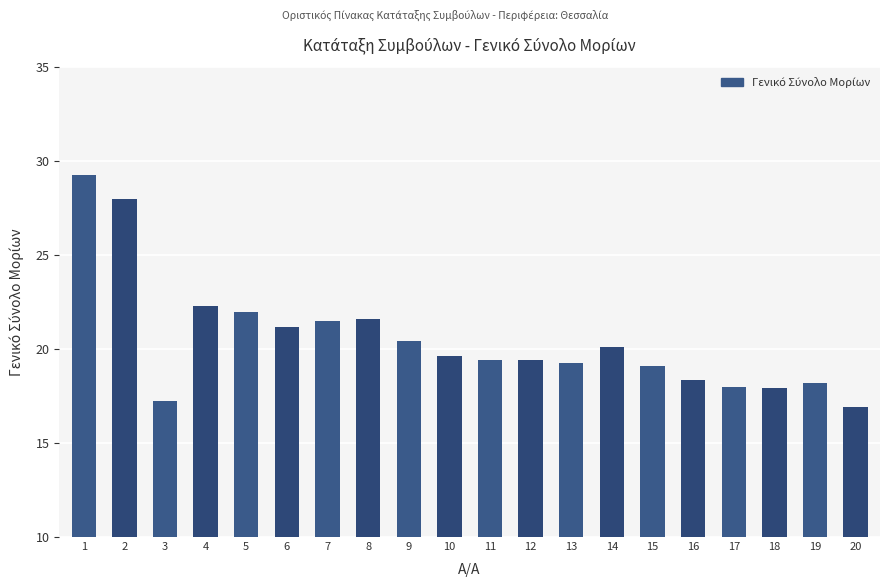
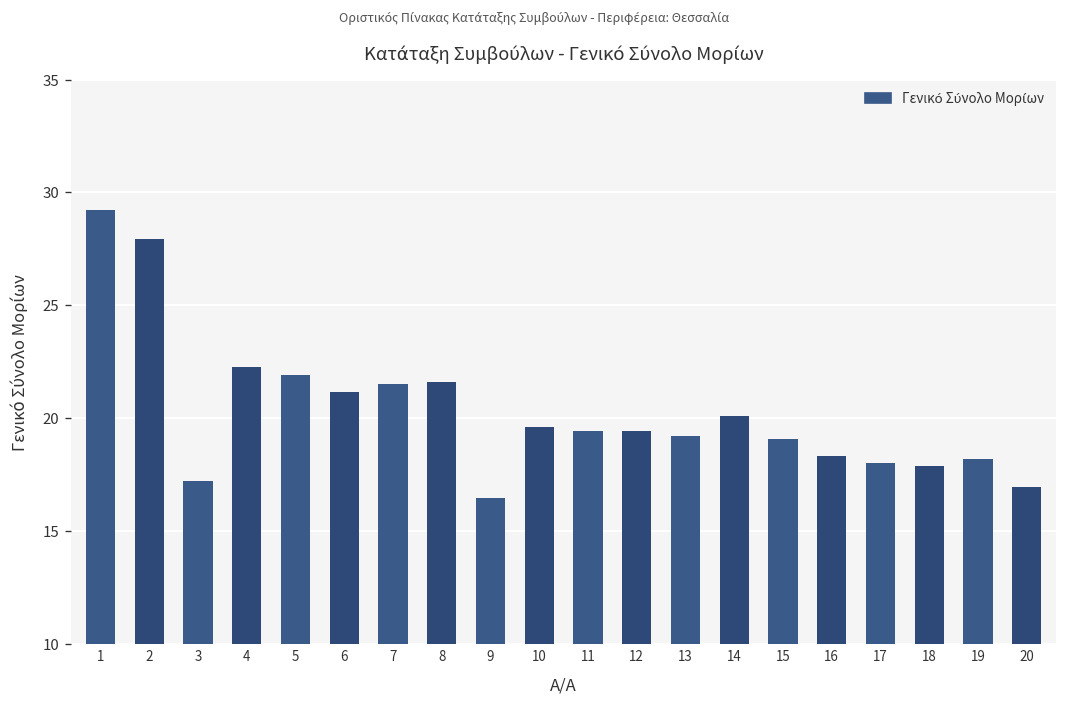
  {
    "1": 29.2,
    "2": 27.9,
    "3": 17.2,
    "4": 22.3,
    "5": 21.9,
    "6": 21.2,
    "7": 21.5,
    "8": 21.6,
-   "9": 20.4,
+   "9": 16.5,
    "10": 19.6,
    "11": 19.4,
    "12": 19.4,
    "13": 19.2,
    "14": 20.1,
    "15": 19.1,
    "16": 18.3,
    "17": 18.0,
    "18": 17.9,
    "19": 18.2,
    "20": 16.9
  }
